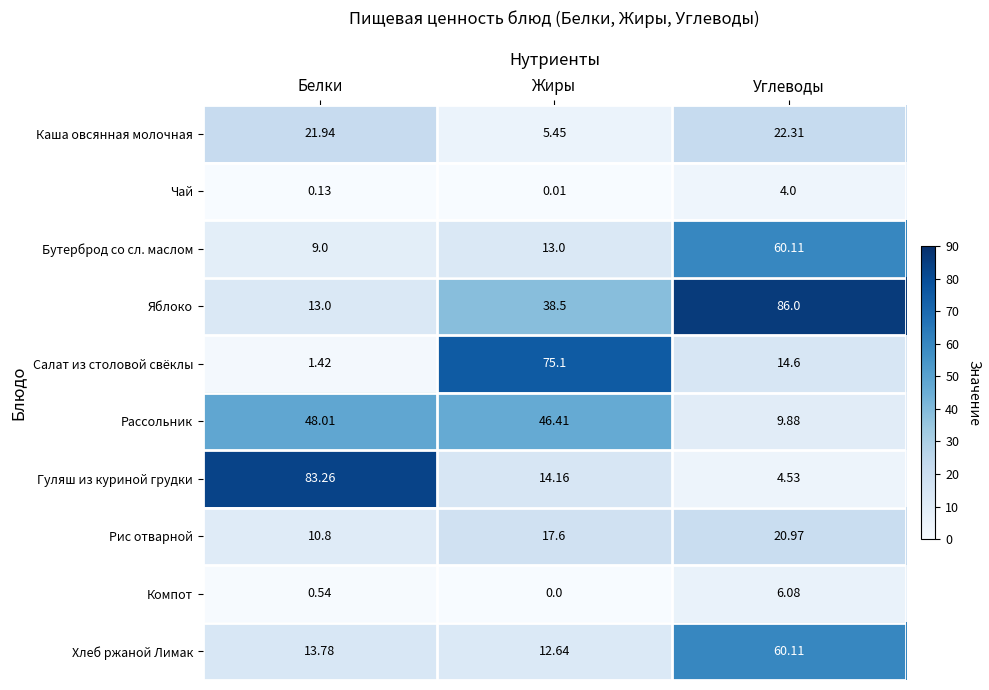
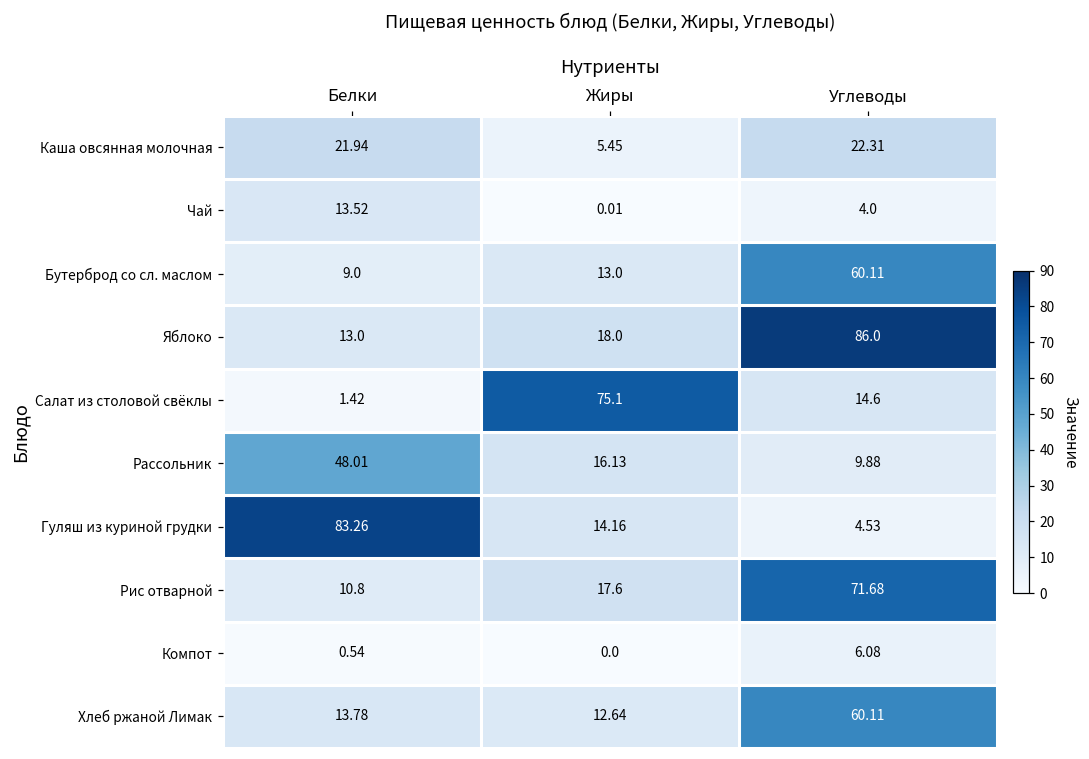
  {
    "Каша овсянная молочная": {
      "Белки": 21.94,
      "Жиры": 5.45,
      "Углеводы": 22.31
    },
    "Чай": {
-     "Белки": 0.13,
+     "Белки": 13.52,
      "Жиры": 0.01,
      "Углеводы": 4.0
    },
    "Бутерброд со сл. маслом": {
      "Белки": 9.0,
      "Жиры": 13.0,
      "Углеводы": 60.11
    },
    "Яблоко": {
      "Белки": 13.0,
-     "Жиры": 38.5,
+     "Жиры": 18.0,
      "Углеводы": 86.0
    },
    "Салат из столовой свёклы": {
      "Белки": 1.42,
      "Жиры": 75.1,
      "Углеводы": 14.6
    },
    "Рассольник": {
      "Белки": 48.01,
-     "Жиры": 46.41,
+     "Жиры": 16.13,
      "Углеводы": 9.88
    },
    "Гуляш из куриной грудки": {
      "Белки": 83.26,
      "Жиры": 14.16,
      "Углеводы": 4.53
    },
    "Рис отварной": {
      "Белки": 10.8,
      "Жиры": 17.6,
-     "Углеводы": 20.97
+     "Углеводы": 71.68
    },
    "Компот": {
      "Белки": 0.54,
      "Жиры": 0.0,
      "Углеводы": 6.08
    },
    "Хлеб ржаной Лимак": {
      "Белки": 13.78,
      "Жиры": 12.64,
      "Углеводы": 60.11
    }
  }
